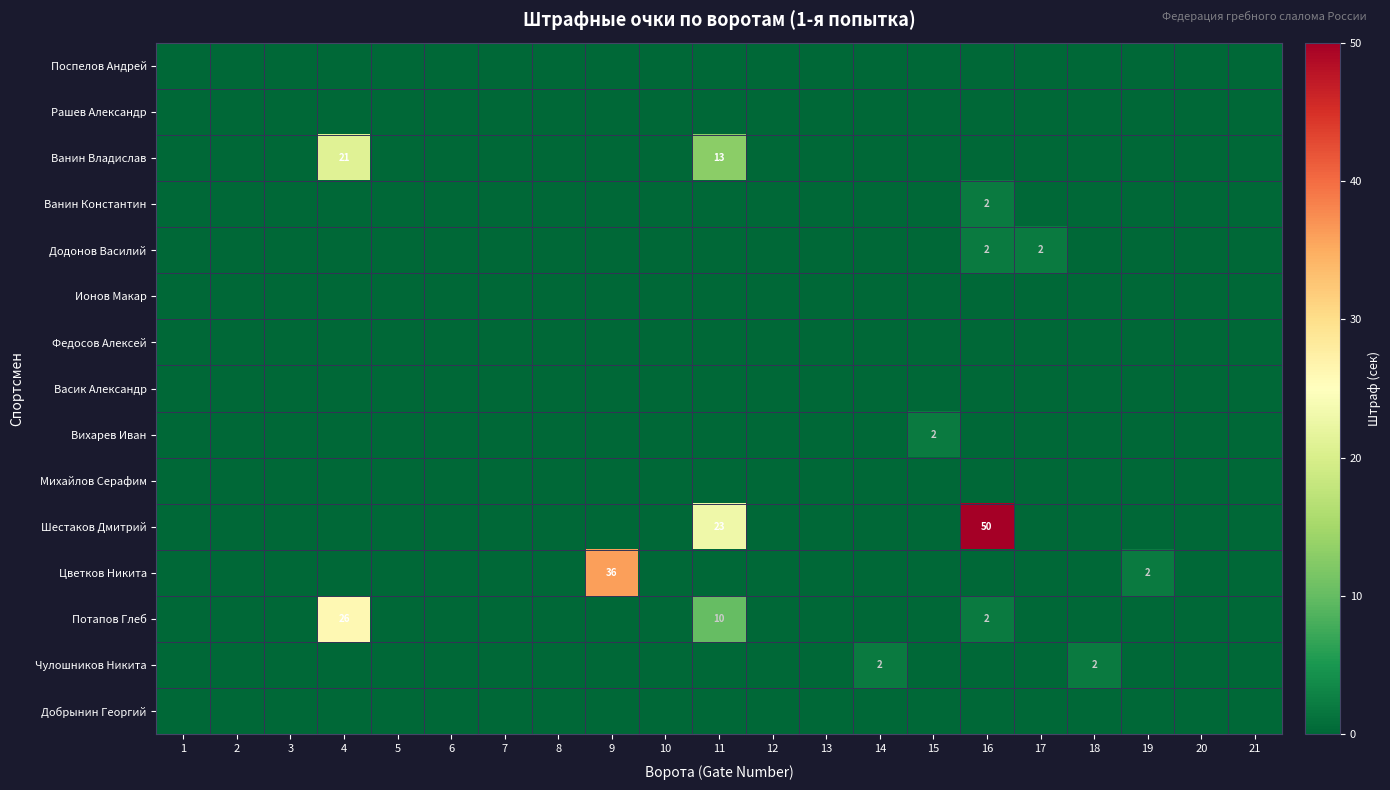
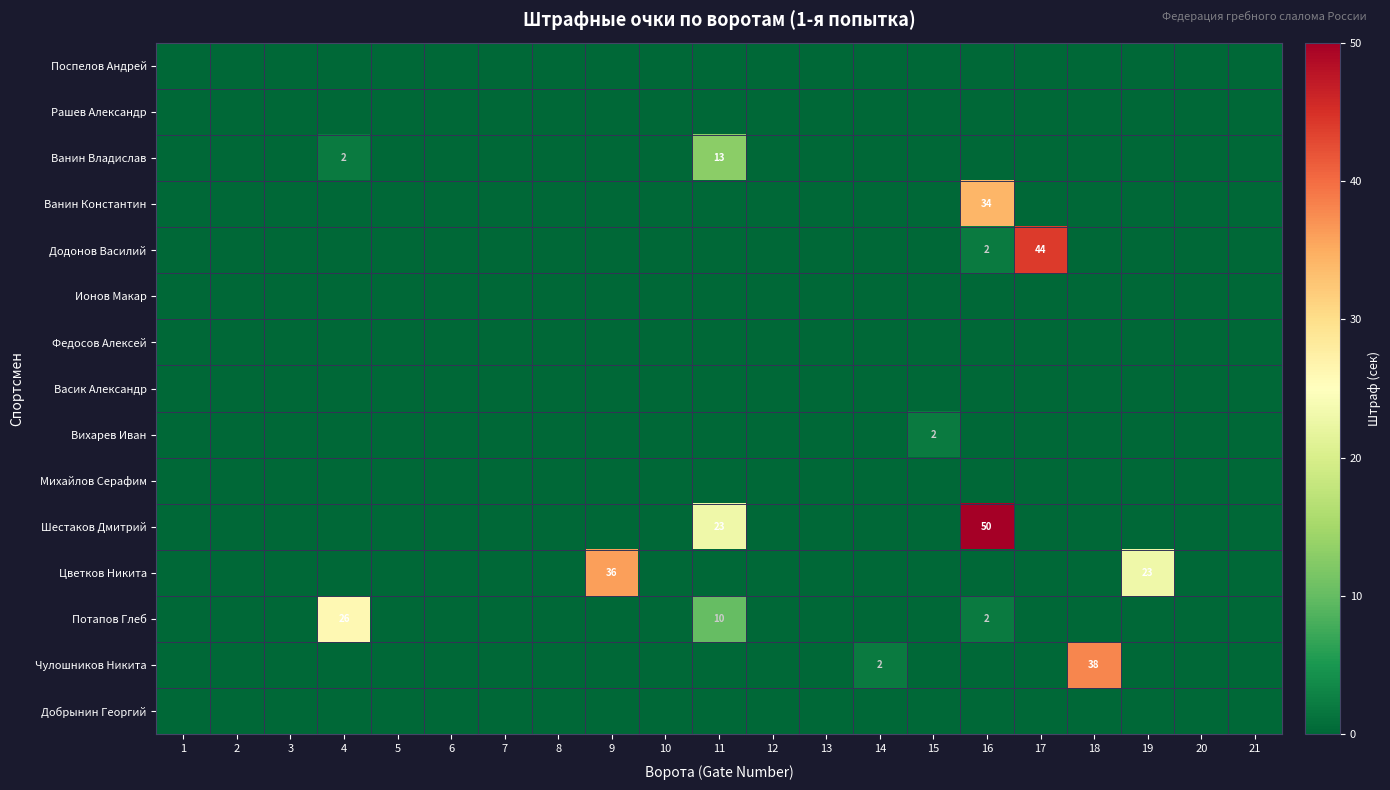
  {
    "Ванин Владислав": {
-     "4": 21,
+     "4": 2,
      "11": 13
    },
    "Ванин Константин": {
-     "16": 2
+     "16": 34
    },
    "Додонов Василий": {
      "16": 2,
-     "17": 2
+     "17": 44
    },
    "Вихарев Иван": {
      "15": 2
    },
    "Шестаков Дмитрий": {
      "11": 23,
      "16": 50
    },
    "Цветков Никита": {
      "9": 36,
-     "19": 2
+     "19": 23
    },
    "Потапов Глеб": {
      "4": 26,
      "11": 10,
      "16": 2
    },
    "Чулошников Никита": {
      "14": 2,
-     "18": 2
+     "18": 38
    }
  }
